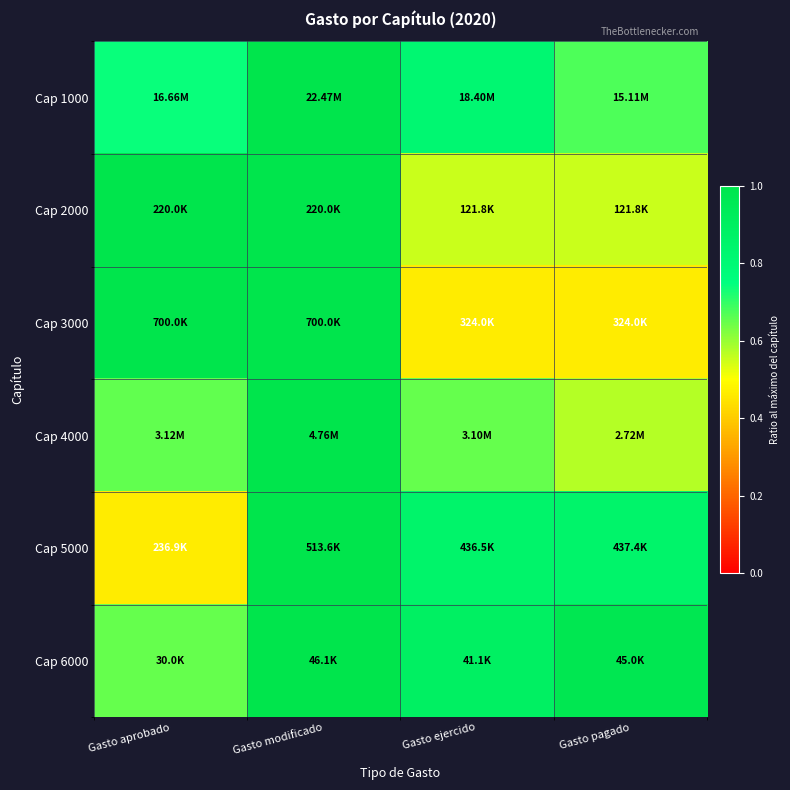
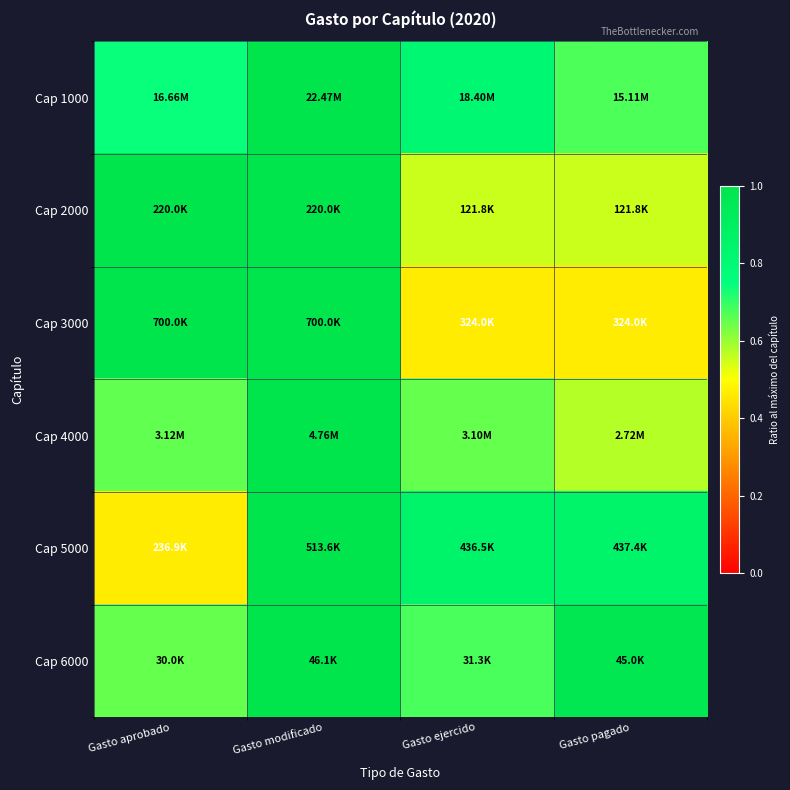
  {
    "Cap 1000": {
      "Gasto aprobado": "16.66M",
      "Gasto modificado": "22.47M",
      "Gasto ejercido": "18.40M",
      "Gasto pagado": "15.11M"
    },
    "Cap 2000": {
      "Gasto aprobado": "220.0K",
      "Gasto modificado": "220.0K",
      "Gasto ejercido": "121.8K",
      "Gasto pagado": "121.8K"
    },
    "Cap 3000": {
      "Gasto aprobado": "700.0K",
      "Gasto modificado": "700.0K",
      "Gasto ejercido": "324.0K",
      "Gasto pagado": "324.0K"
    },
    "Cap 4000": {
      "Gasto aprobado": "3.12M",
      "Gasto modificado": "4.76M",
      "Gasto ejercido": "3.10M",
      "Gasto pagado": "2.72M"
    },
    "Cap 5000": {
      "Gasto aprobado": "236.9K",
      "Gasto modificado": "513.6K",
      "Gasto ejercido": "436.5K",
      "Gasto pagado": "437.4K"
    },
    "Cap 6000": {
      "Gasto aprobado": "30.0K",
      "Gasto modificado": "46.1K",
-     "Gasto ejercido": "41.1K",
+     "Gasto ejercido": "31.3K",
      "Gasto pagado": "45.0K"
    }
  }
